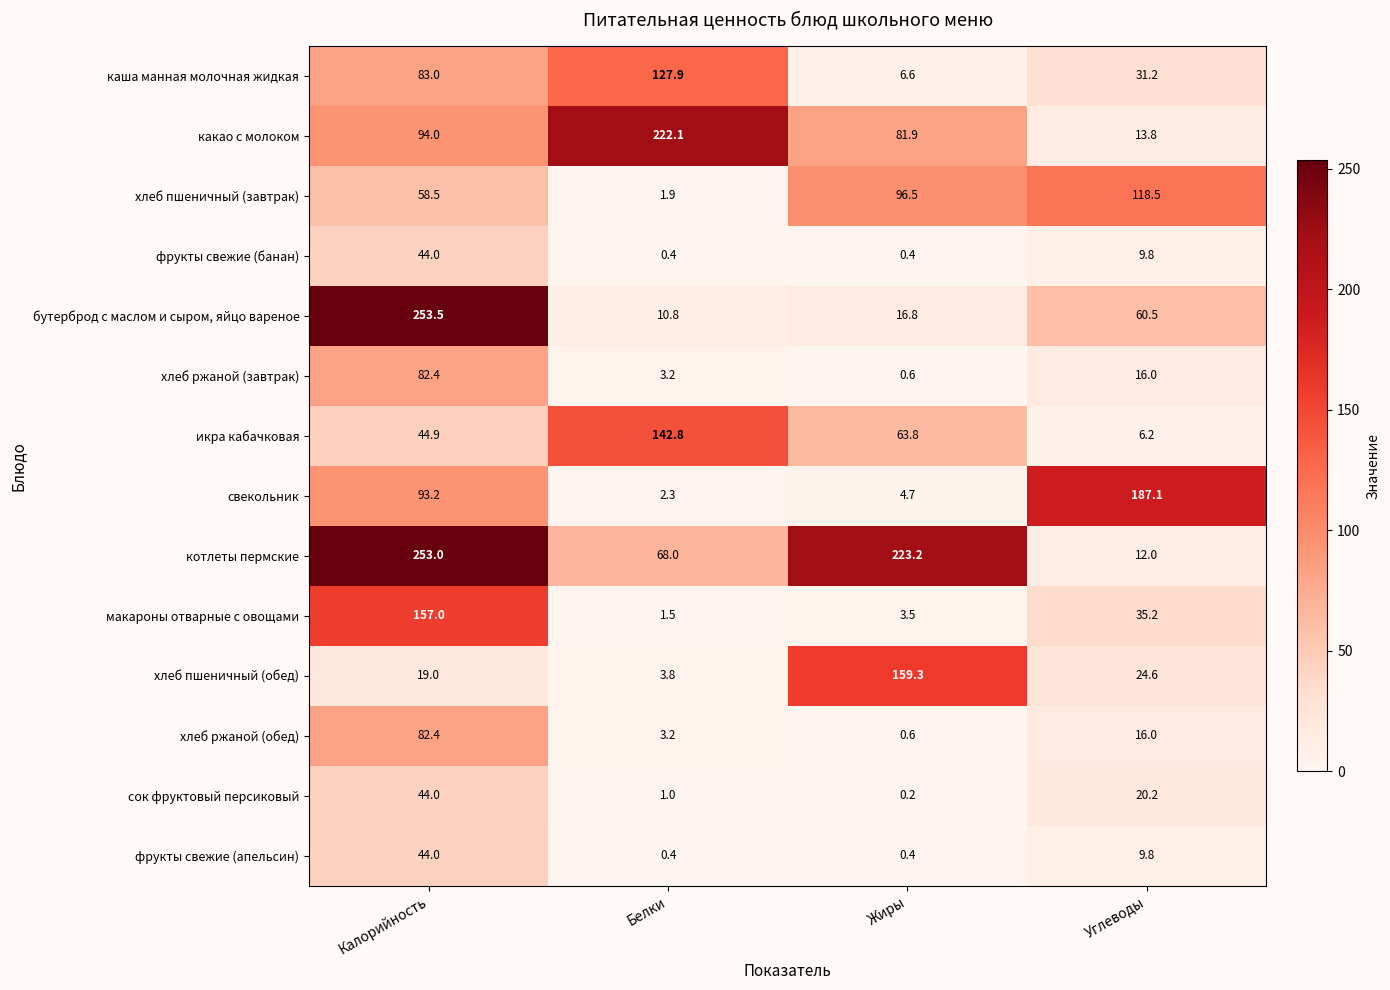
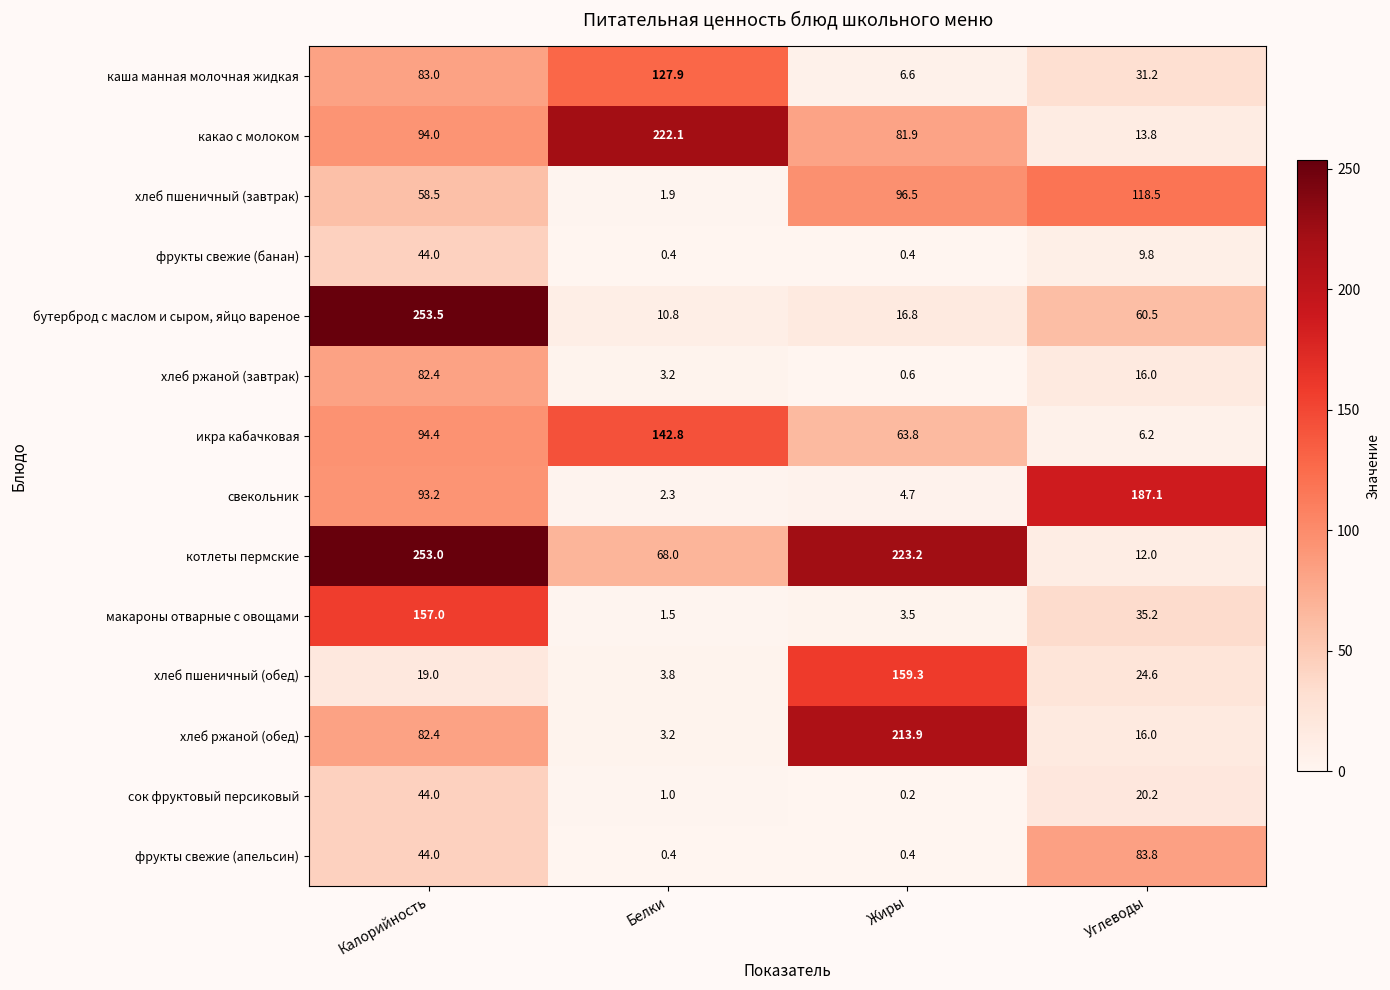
  {
    "каша манная молочная жидкая": {
      "Калорийность": 83.0,
      "Белки": 127.9,
      "Жиры": 6.6,
      "Углеводы": 31.2
    },
    "какао с молоком": {
      "Калорийность": 94.0,
      "Белки": 222.1,
      "Жиры": 81.9,
      "Углеводы": 13.8
    },
    "хлеб пшеничный (завтрак)": {
      "Калорийность": 58.5,
      "Белки": 1.9,
      "Жиры": 96.5,
      "Углеводы": 118.5
    },
    "фрукты свежие (банан)": {
      "Калорийность": 44.0,
      "Белки": 0.4,
      "Жиры": 0.4,
      "Углеводы": 9.8
    },
    "бутерброд с маслом и сыром, яйцо вареное": {
      "Калорийность": 253.5,
      "Белки": 10.8,
      "Жиры": 16.8,
      "Углеводы": 60.5
    },
    "хлеб ржаной (завтрак)": {
      "Калорийность": 82.4,
      "Белки": 3.2,
      "Жиры": 0.6,
      "Углеводы": 16.0
    },
    "икра кабачковая": {
-     "Калорийность": 44.9,
+     "Калорийность": 94.4,
      "Белки": 142.8,
      "Жиры": 63.8,
      "Углеводы": 6.2
    },
    "свекольник": {
      "Калорийность": 93.2,
      "Белки": 2.3,
      "Жиры": 4.7,
      "Углеводы": 187.1
    },
    "котлеты пермские": {
      "Калорийность": 253.0,
      "Белки": 68.0,
      "Жиры": 223.2,
      "Углеводы": 12.0
    },
    "макароны отварные с овощами": {
      "Калорийность": 157.0,
      "Белки": 1.5,
      "Жиры": 3.5,
      "Углеводы": 35.2
    },
    "хлеб пшеничный (обед)": {
      "Калорийность": 19.0,
      "Белки": 3.8,
      "Жиры": 159.3,
      "Углеводы": 24.6
    },
    "хлеб ржаной (обед)": {
      "Калорийность": 82.4,
      "Белки": 3.2,
-     "Жиры": 0.6,
+     "Жиры": 213.9,
      "Углеводы": 16.0
    },
    "сок фруктовый персиковый": {
      "Калорийность": 44.0,
      "Белки": 1.0,
      "Жиры": 0.2,
      "Углеводы": 20.2
    },
    "фрукты свежие (апельсин)": {
      "Калорийность": 44.0,
      "Белки": 0.4,
      "Жиры": 0.4,
-     "Углеводы": 9.8
+     "Углеводы": 83.8
    }
  }
